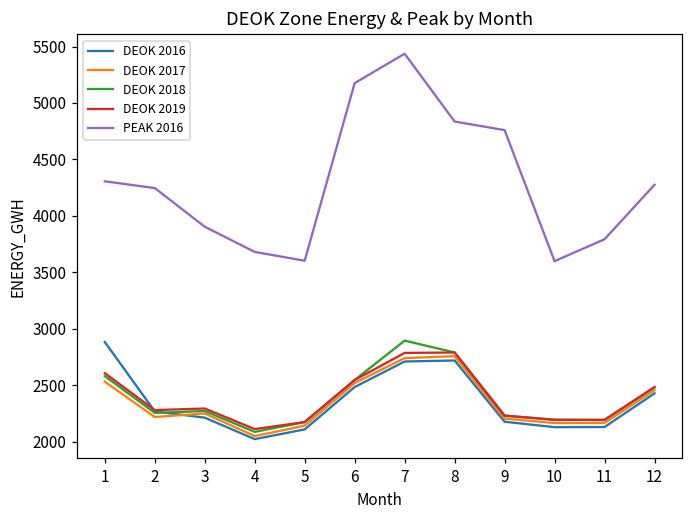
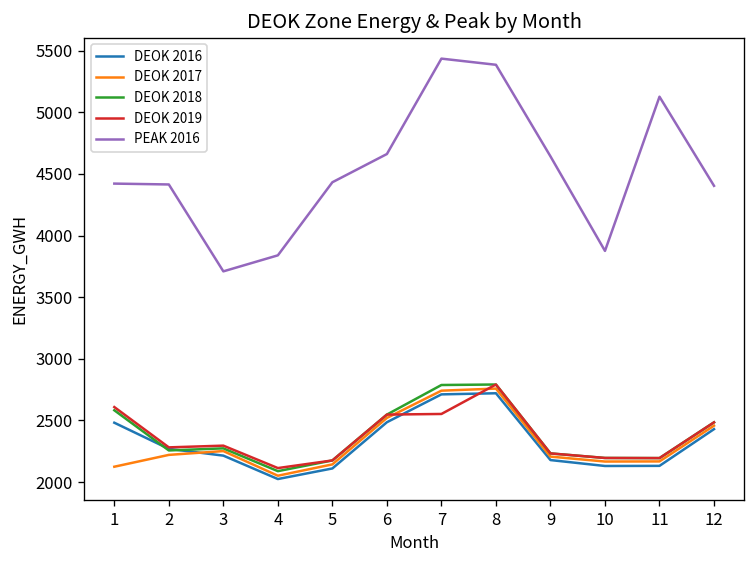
  {
    "DEOK 2016": {
-     "1": 2890,
+     "1": 2480,
      "3": 2220,
      "4": 2030,
      "5": 2110,
      "6": 2490,
      "7": 2710,
      "8": 2720,
      "9": 2180,
      "10": 2130,
      "11": 2130,
      "12": 2430
    },
    "DEOK 2017": {
-     "1": 2530,
+     "1": 2130,
      "2": 2220,
      "4": 2050,
      "5": 2140,
      "6": 2520,
      "7": 2740,
      "8": 2760,
      "9": 2210,
      "10": 2170,
      "11": 2170,
      "12": 2460
    },
    "DEOK 2018": {
      "1": 2580,
-     "7": 2900
+     "7": 2790
    },
    "DEOK 2019": {
      "1": 2610,
-     "7": 2790
+     "7": 2550
    },
    "PEAK 2016": {
-     "1": 4310,
-     "2": 4250,
-     "3": 3910,
-     "4": 3680,
-     "5": 3600,
-     "6": 5180,
+     "1": 4420,
+     "2": 4420,
+     "3": 3710,
+     "4": 3840,
+     "5": 4430,
+     "6": 4660,
      "7": 5440,
-     "8": 4840,
-     "9": 4760,
-     "10": 3600,
-     "11": 3790,
-     "12": 4280
+     "8": 5390,
+     "9": 4640,
+     "10": 3880,
+     "11": 5130,
+     "12": 4400
    }
  }
